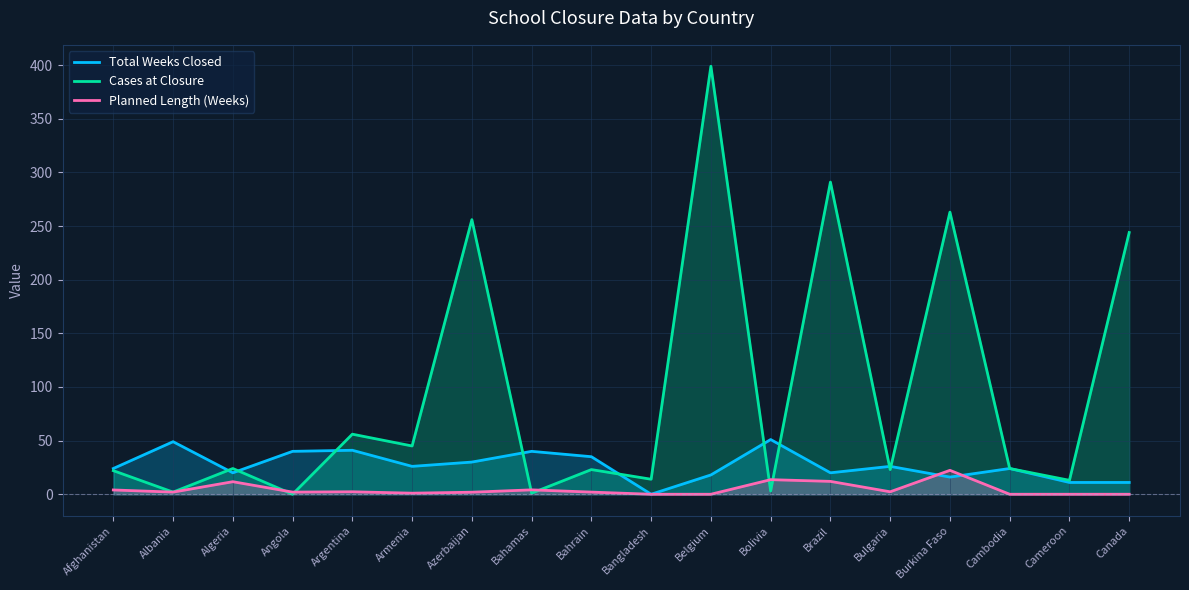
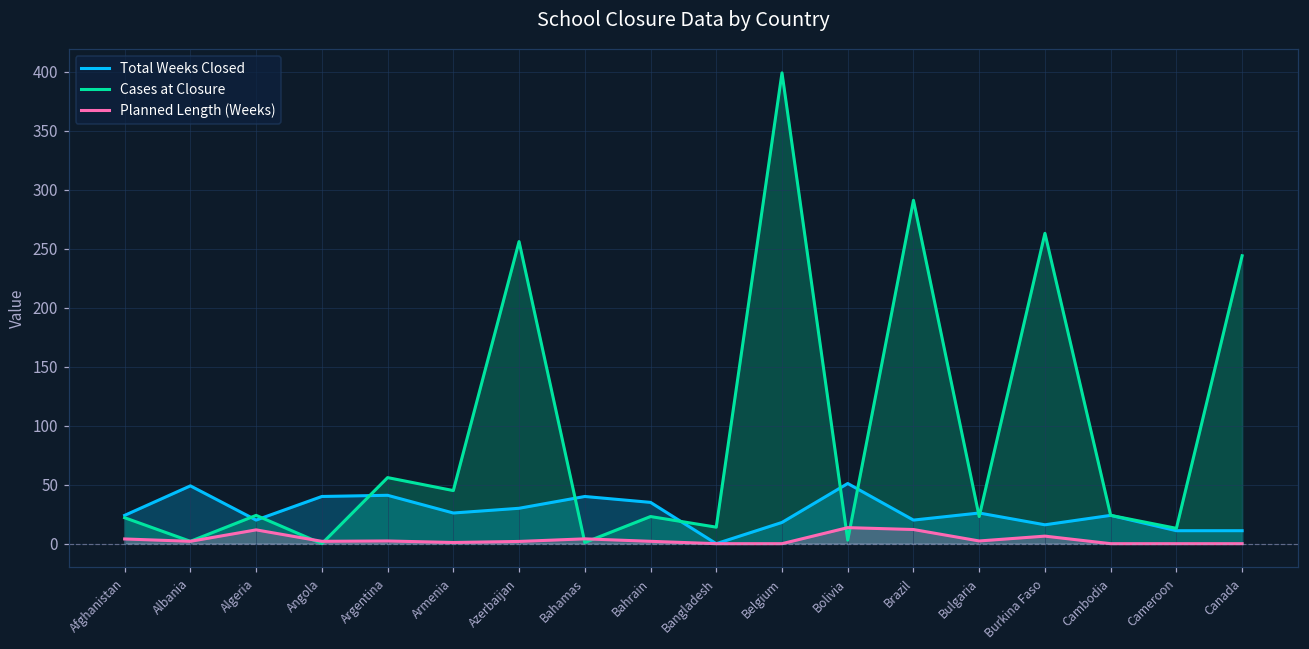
  {
    "Total Weeks Closed": {
      "Albania": 49,
      "Algeria": 20,
      "Angola": 40,
      "Argentina": 41,
      "Armenia": 26,
      "Azerbaijan": 30,
      "Bahamas": 40,
      "Bahrain": 35,
      "Belgium": 18,
      "Bolivia": 51,
      "Brazil": 20,
      "Bulgaria": 26,
      "Burkina Faso": 16,
      "Canada": 11
    },
    "Cases at Closure": {
      "Algeria": 24,
      "Argentina": 56,
      "Armenia": 45,
      "Azerbaijan": 256,
      "Bahamas": 1,
      "Bahrain": 23,
      "Bangladesh": 14,
      "Belgium": 399,
      "Bolivia": 3,
      "Brazil": 291,
      "Bulgaria": 23,
      "Burkina Faso": 263,
      "Canada": 244
    },
    "Planned Length (Weeks)": {
      "Afghanistan": 4,
      "Algeria": 12,
      "Argentina": 2,
      "Armenia": 1,
      "Azerbaijan": 2,
      "Bahamas": 4,
      "Bahrain": 2,
      "Belgium": 0,
      "Bolivia": 14,
      "Brazil": 12,
      "Bulgaria": 2,
-     "Burkina Faso": 22,
+     "Burkina Faso": 6,
      "Cambodia": 0,
      "Cameroon": 0,
      "Canada": 0
    }
  }
